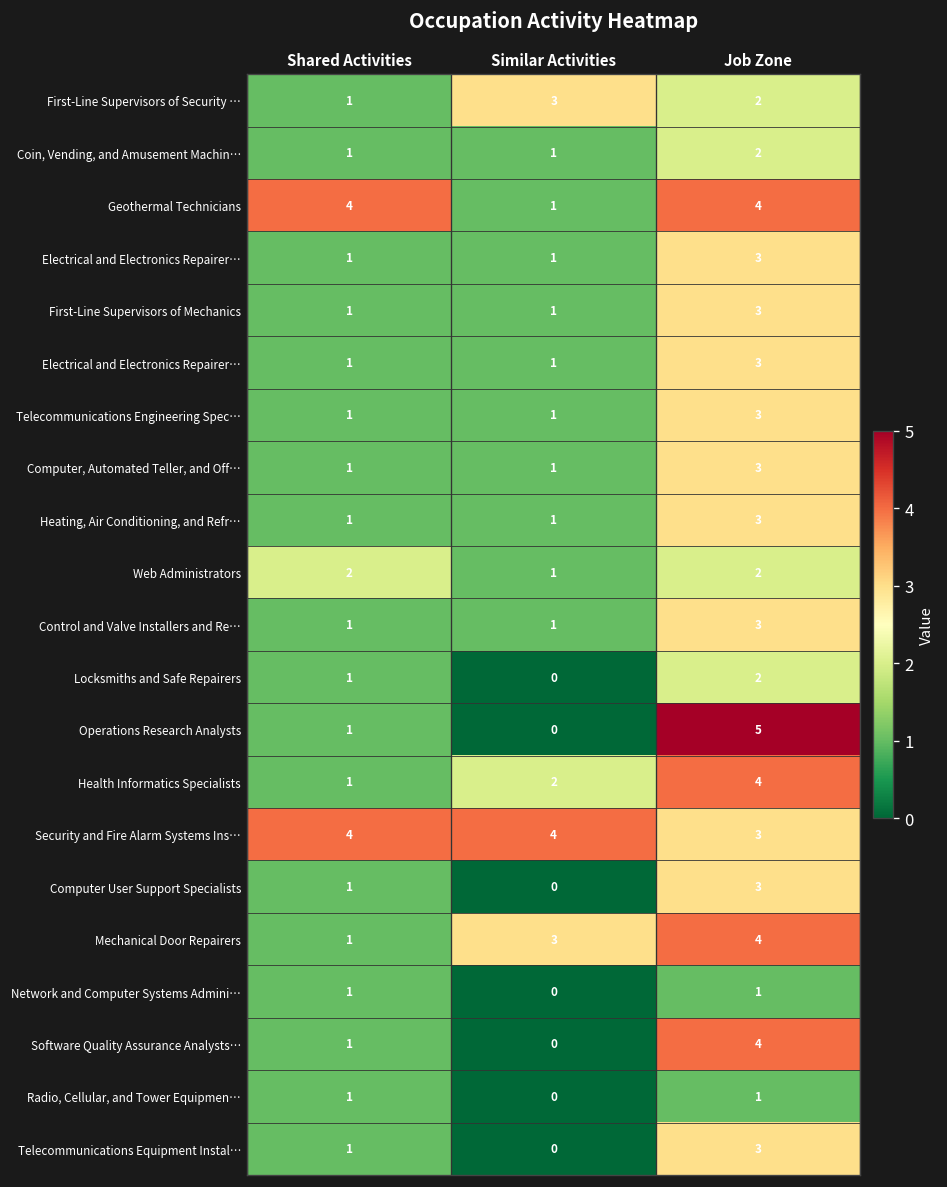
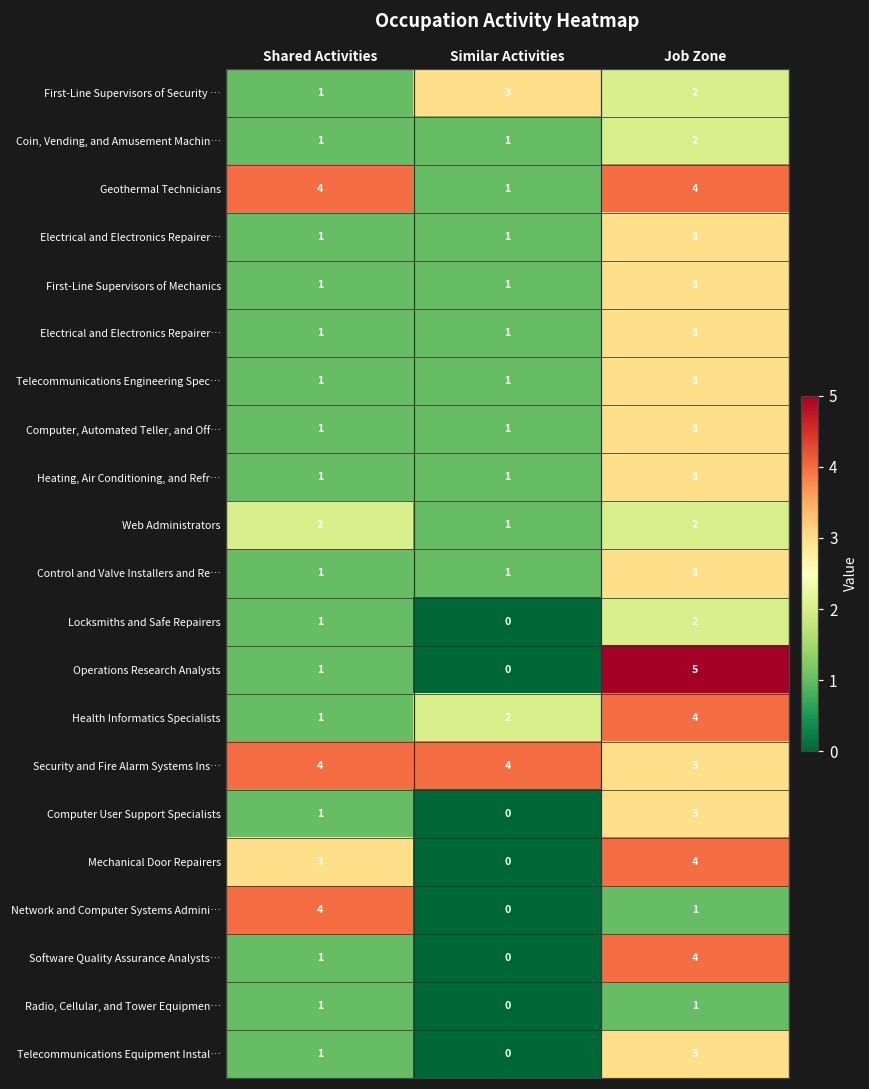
  {
    "First-Line Supervisors of Security …": {
      "Shared Activities": 1,
      "Similar Activities": 3,
      "Job Zone": 2
    },
    "Coin, Vending, and Amusement Machin…": {
      "Shared Activities": 1,
      "Similar Activities": 1,
      "Job Zone": 2
    },
    "Geothermal Technicians": {
      "Shared Activities": 4,
      "Similar Activities": 1,
      "Job Zone": 4
    },
    "First-Line Supervisors of Mechanics": {
      "Shared Activities": 1,
      "Similar Activities": 1,
      "Job Zone": 3
    },
    "Telecommunications Engineering Spec…": {
      "Shared Activities": 1,
      "Similar Activities": 1,
      "Job Zone": 3
    },
    "Computer, Automated Teller, and Off…": {
      "Shared Activities": 1,
      "Similar Activities": 1,
      "Job Zone": 3
    },
    "Heating, Air Conditioning, and Refr…": {
      "Shared Activities": 1,
      "Similar Activities": 1,
      "Job Zone": 3
    },
    "Web Administrators": {
      "Shared Activities": 2,
      "Similar Activities": 1,
      "Job Zone": 2
    },
    "Control and Valve Installers and Re…": {
      "Shared Activities": 1,
      "Similar Activities": 1,
      "Job Zone": 3
    },
    "Locksmiths and Safe Repairers": {
      "Shared Activities": 1,
      "Similar Activities": 0,
      "Job Zone": 2
    },
    "Operations Research Analysts": {
      "Shared Activities": 1,
      "Similar Activities": 0,
      "Job Zone": 5
    },
    "Health Informatics Specialists": {
      "Shared Activities": 1,
      "Similar Activities": 2,
      "Job Zone": 4
    },
    "Security and Fire Alarm Systems Ins…": {
      "Shared Activities": 4,
      "Similar Activities": 4,
      "Job Zone": 3
    },
    "Computer User Support Specialists": {
      "Shared Activities": 1,
      "Similar Activities": 0,
      "Job Zone": 3
    },
    "Mechanical Door Repairers": {
-     "Shared Activities": 1,
-     "Similar Activities": 3,
+     "Shared Activities": 3,
+     "Similar Activities": 0,
      "Job Zone": 4
    },
    "Network and Computer Systems Admini…": {
-     "Shared Activities": 1,
+     "Shared Activities": 4,
      "Similar Activities": 0,
      "Job Zone": 1
    },
    "Software Quality Assurance Analysts…": {
      "Shared Activities": 1,
      "Similar Activities": 0,
      "Job Zone": 4
    },
    "Radio, Cellular, and Tower Equipmen…": {
      "Shared Activities": 1,
      "Similar Activities": 0,
      "Job Zone": 1
    },
    "Telecommunications Equipment Instal…": {
      "Shared Activities": 1,
      "Similar Activities": 0,
      "Job Zone": 3
    }
  }
